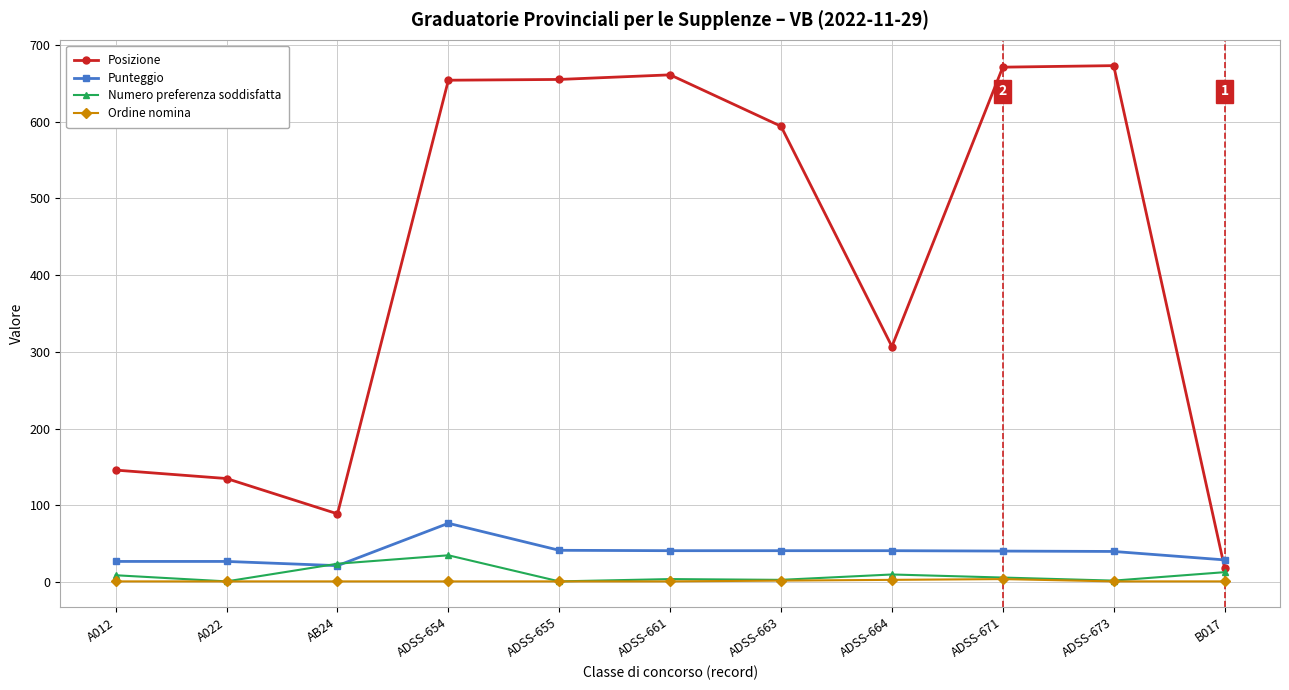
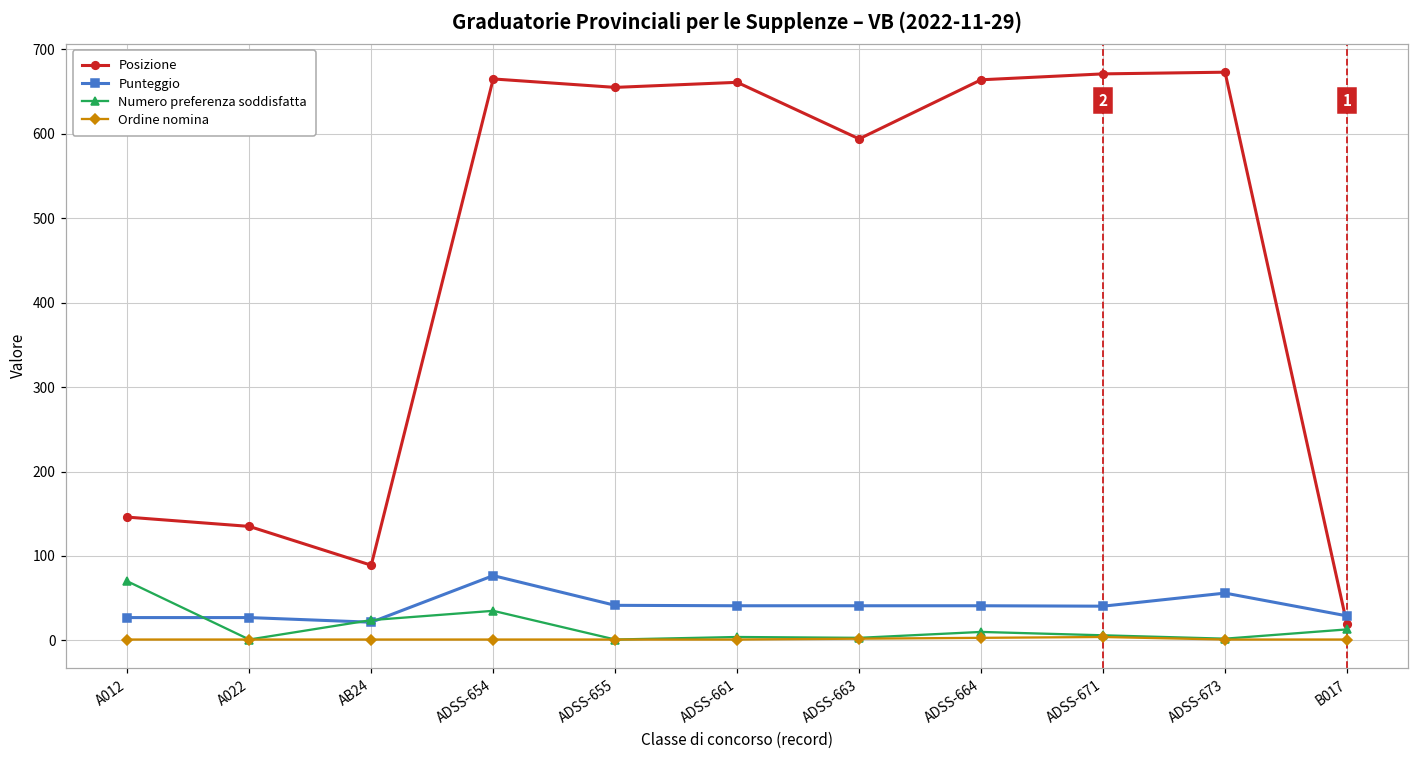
  {
    "Posizione": {
      "A012": 150,
      "A022": 140,
      "AB24": 90,
-     "ADSS-654": 650,
+     "ADSS-654": 670,
      "ADSS-655": 660,
      "ADSS-661": 660,
      "ADSS-663": 590,
-     "ADSS-664": 310,
+     "ADSS-664": 660,
      "ADSS-673": 670,
      "B017": 20
    },
    "Punteggio": {
      "A012": 30,
      "A022": 30,
      "ADSS-654": 80,
      "ADSS-655": 40,
      "ADSS-661": 40,
      "ADSS-663": 40,
      "ADSS-664": 40,
      "ADSS-671": 40,
-     "ADSS-673": 40,
+     "ADSS-673": 60,
      "B017": 30
    },
    "Numero preferenza soddisfatta": {
-     "A012": 10,
+     "A012": 70,
      "ADSS-654": 40,
      "ADSS-664": 10,
      "B017": 10
    },
    "Ordine nomina": {
      "A012": 0,
      "AB24": 0,
      "ADSS-654": 0,
      "ADSS-664": 0,
      "B017": 0
    }
  }
